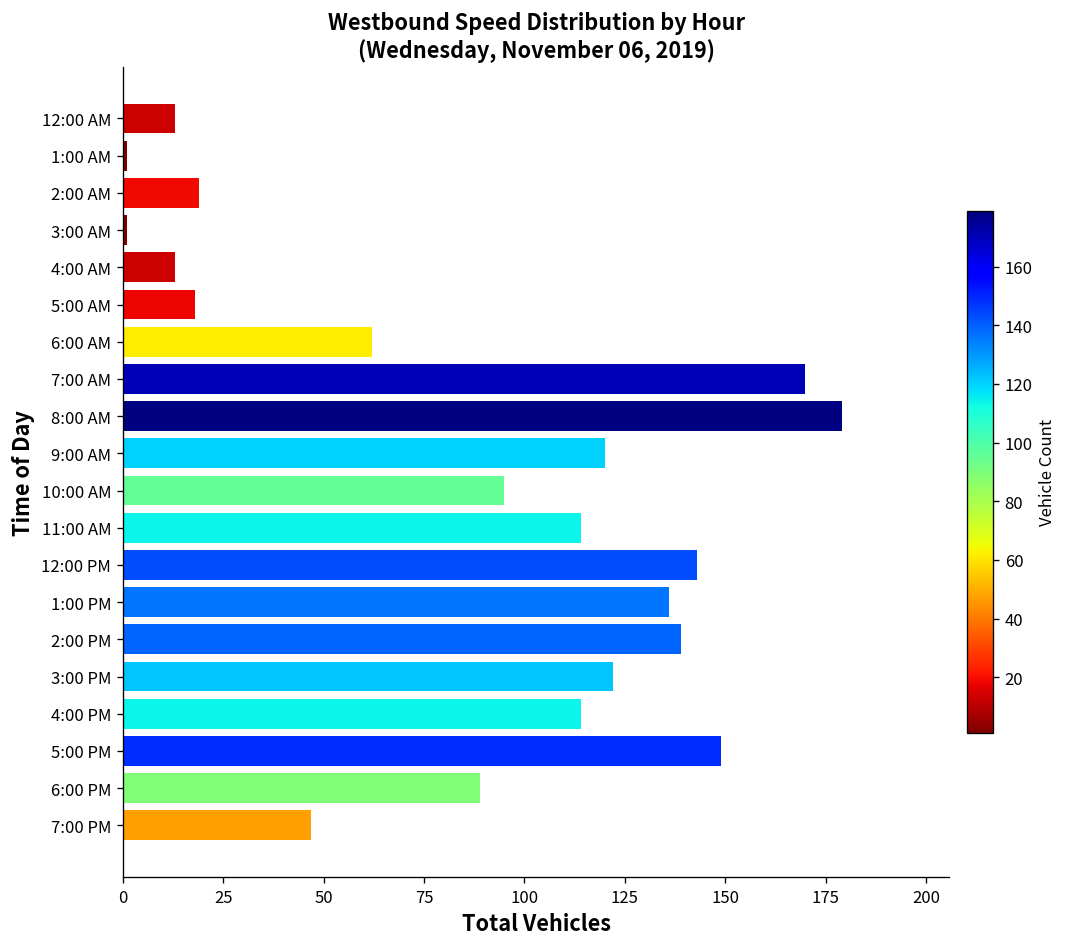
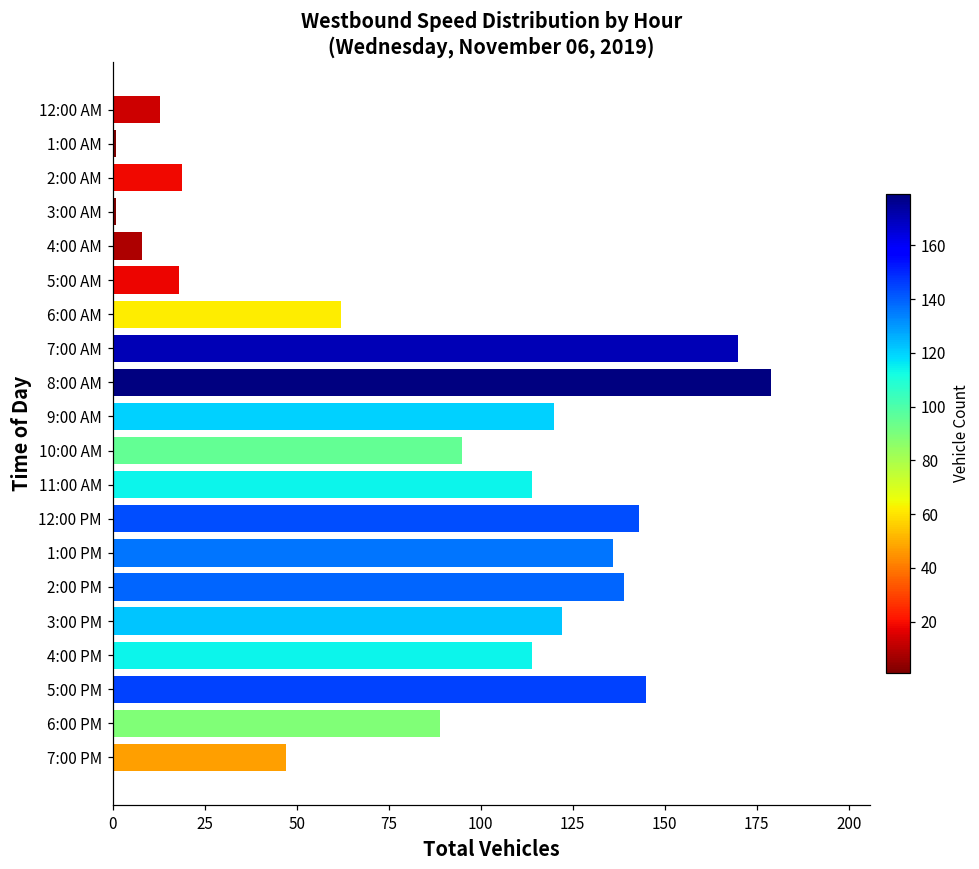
  {
    "12:00 AM": 13,
    "1:00 AM": 1,
    "2:00 AM": 19,
    "3:00 AM": 1,
-   "4:00 AM": 13,
+   "4:00 AM": 8,
    "5:00 AM": 18,
    "6:00 AM": 62,
    "7:00 AM": 170,
    "8:00 AM": 179,
    "9:00 AM": 120,
    "10:00 AM": 95,
    "11:00 AM": 114,
    "12:00 PM": 143,
    "1:00 PM": 136,
    "2:00 PM": 139,
    "3:00 PM": 122,
    "4:00 PM": 114,
-   "5:00 PM": 149,
+   "5:00 PM": 145,
    "6:00 PM": 89,
    "7:00 PM": 47
  }
